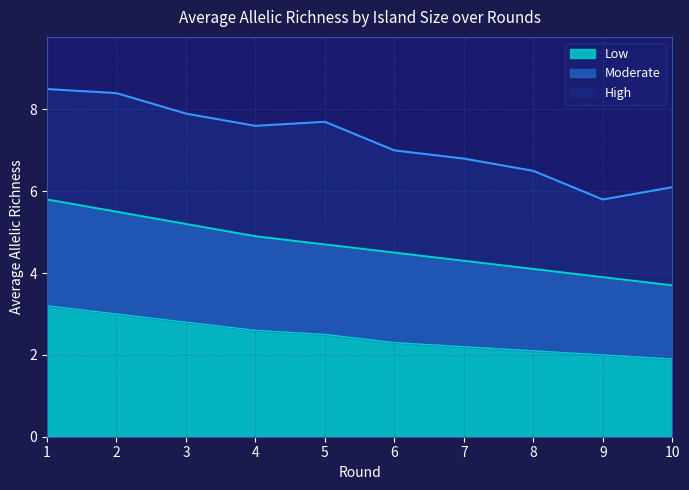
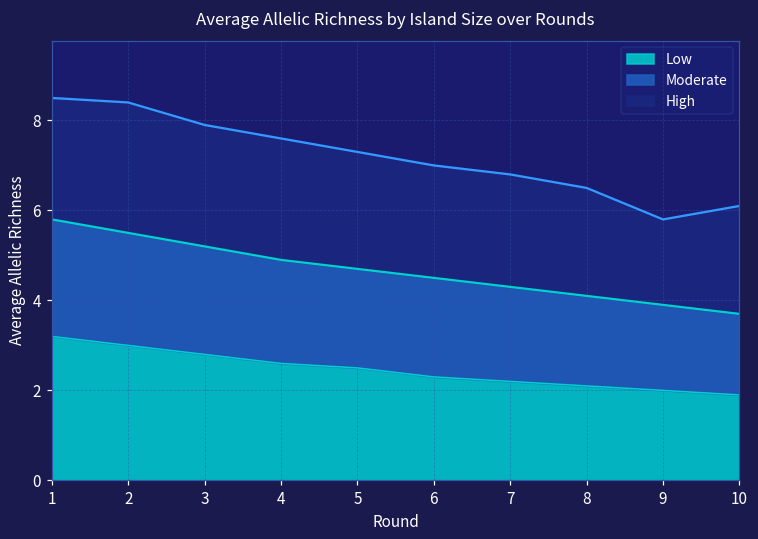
  {
    "High": {
      "1": 8.5,
      "2": 8.4,
      "3": 7.9,
      "4": 7.6,
-     "5": 7.7,
+     "5": 7.3,
      "6": 7.0,
      "7": 6.8,
      "8": 6.5,
      "9": 5.8,
      "10": 6.1
    },
    "Moderate": {
      "1": 5.8,
      "2": 5.5,
      "3": 5.2,
      "4": 4.9,
      "5": 4.7,
      "6": 4.5,
      "7": 4.3,
      "8": 4.1,
      "9": 3.9,
      "10": 3.7
    },
    "Low": {
      "1": 3.2,
      "2": 3.0,
      "3": 2.8,
      "4": 2.6,
      "5": 2.5,
      "6": 2.3,
      "7": 2.2,
      "8": 2.1,
      "9": 2.0,
      "10": 1.9
    }
  }
